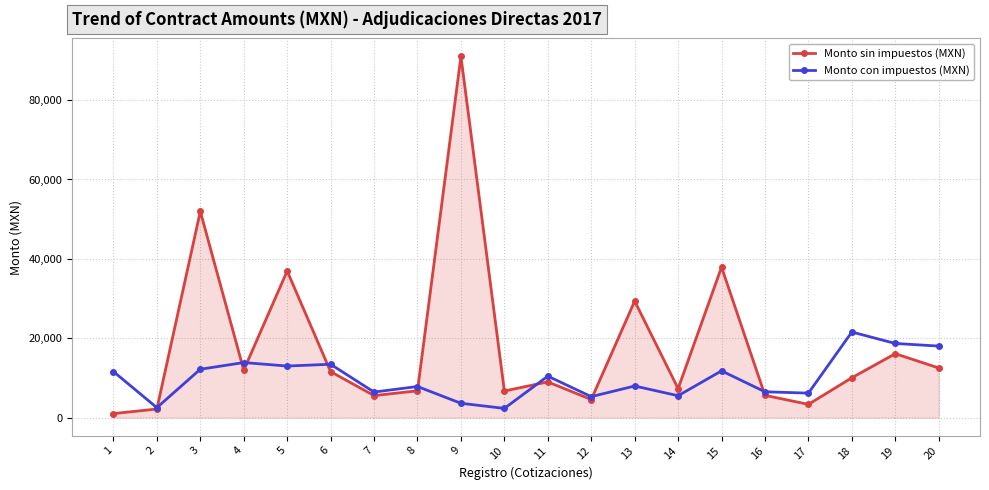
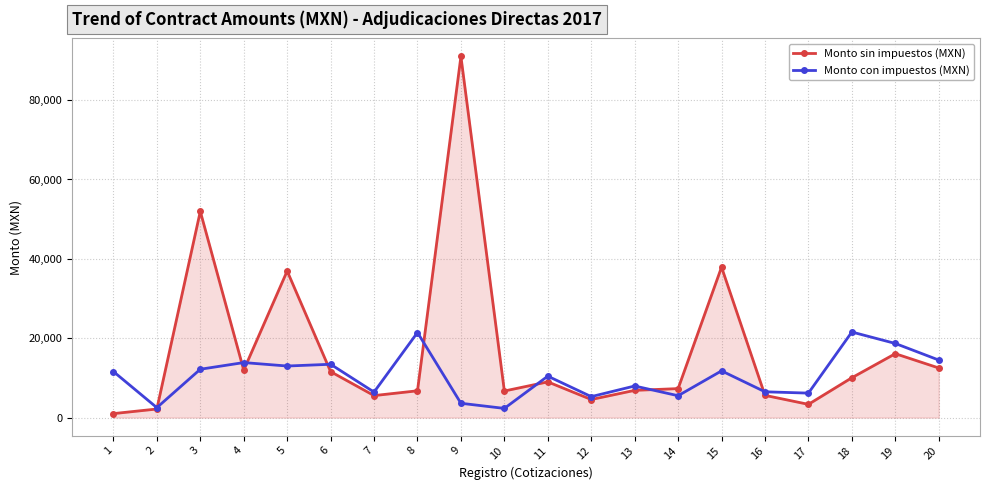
  {
    "Monto sin impuestos (MXN)": {
      "1": "1,000",
      "3": "52,000",
      "4": "12,000",
      "5": "37,000",
      "6": "12,000",
      "7": "6,000",
      "8": "7,000",
      "9": "91,000",
      "10": "7,000",
      "11": "9,000",
      "12": "5,000",
-     "13": "29,000",
+     "13": "7,000",
      "14": "7,000",
      "15": "38,000",
      "16": "6,000",
      "17": "3,000",
      "18": "10,000",
      "19": "16,000",
      "20": "13,000"
    },
    "Monto con impuestos (MXN)": {
      "1": "12,000",
      "3": "12,000",
      "4": "14,000",
      "5": "13,000",
      "6": "13,000",
      "7": "6,000",
-     "8": "8,000",
+     "8": "21,000",
      "9": "4,000",
      "10": "2,000",
      "11": "10,000",
      "12": "5,000",
      "13": "8,000",
      "14": "6,000",
      "15": "12,000",
      "16": "6,000",
      "17": "6,000",
      "18": "22,000",
      "19": "19,000",
-     "20": "18,000"
+     "20": "15,000"
    }
  }
